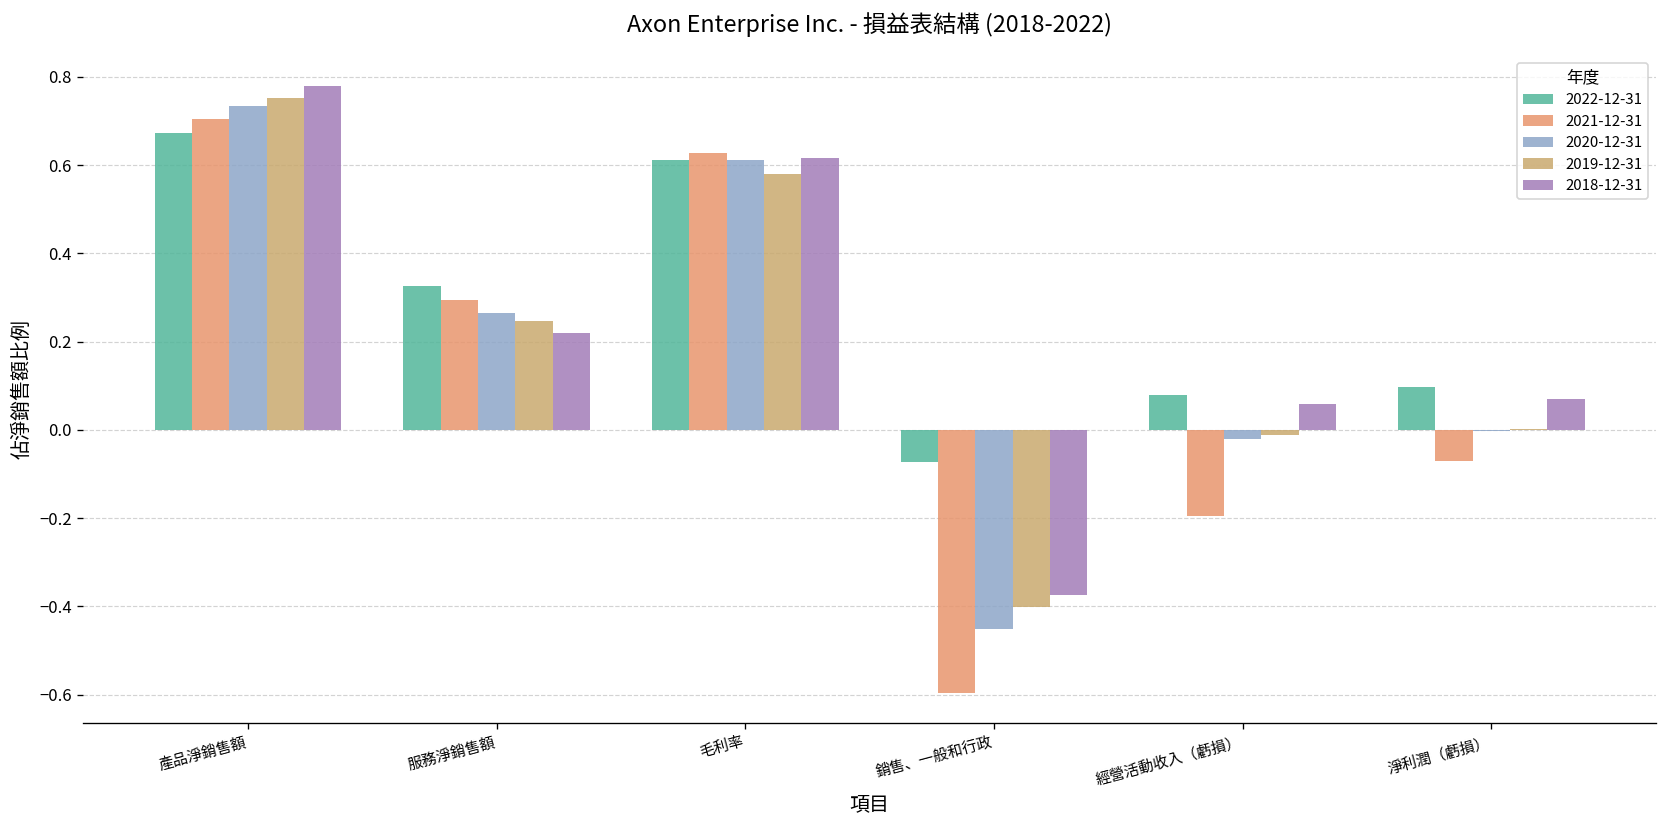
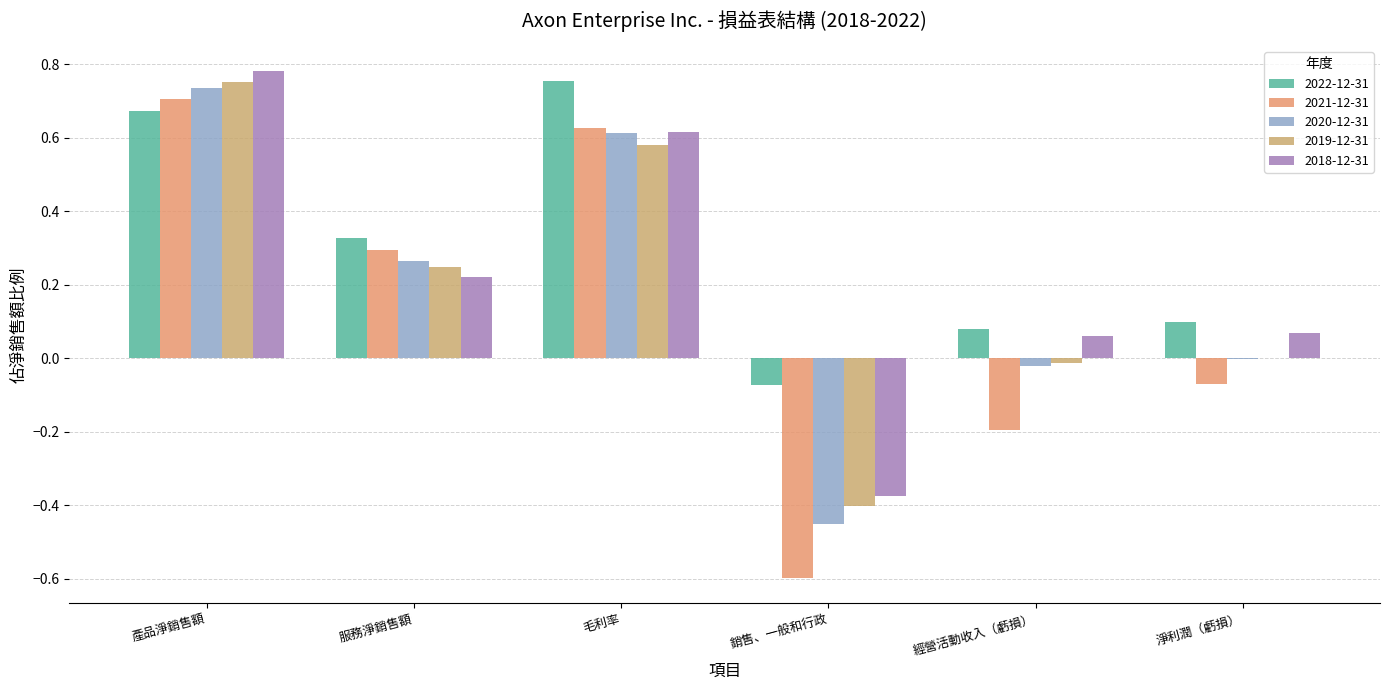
  {
    "2022-12-31": {
      "產品淨銷售額": 0.67,
      "服務淨銷售額": 0.33,
-     "毛利率": 0.61,
+     "毛利率": 0.75,
      "銷售、一般和行政": -0.07,
      "經營活動收入（虧損）": 0.08,
      "淨利潤（虧損）": 0.10
    }
  }
